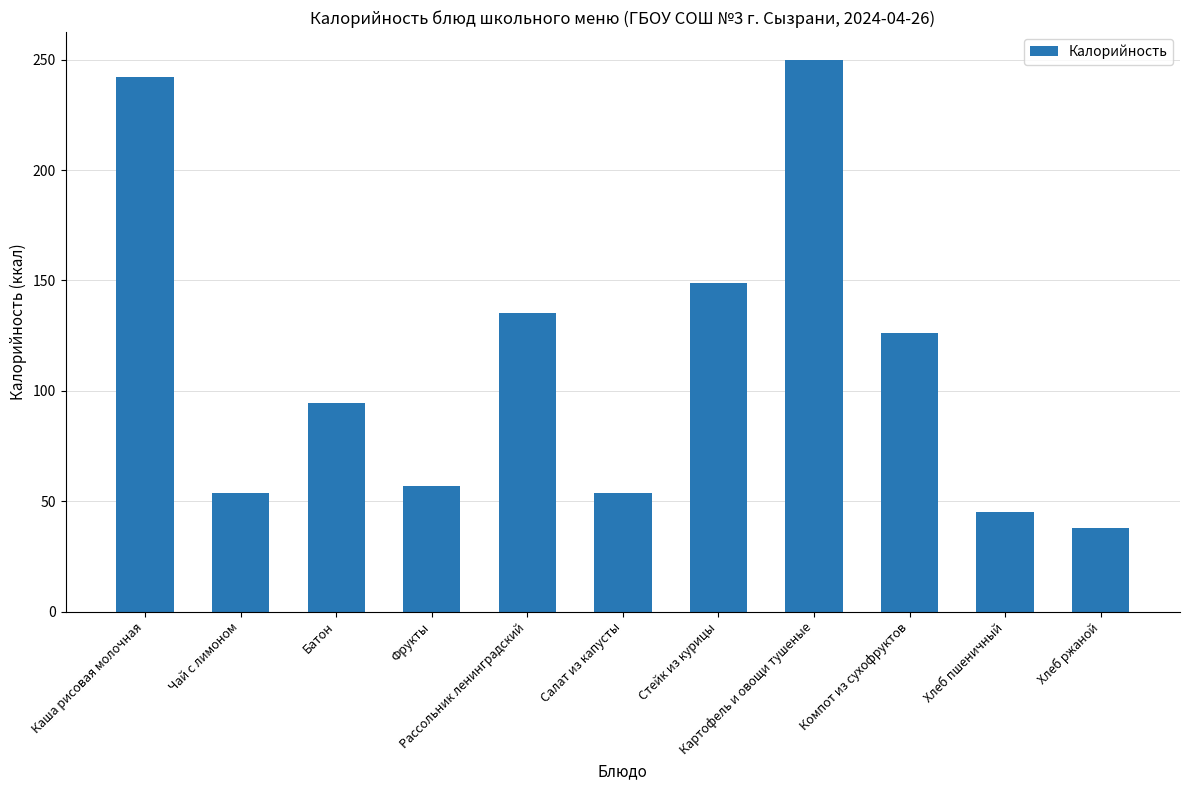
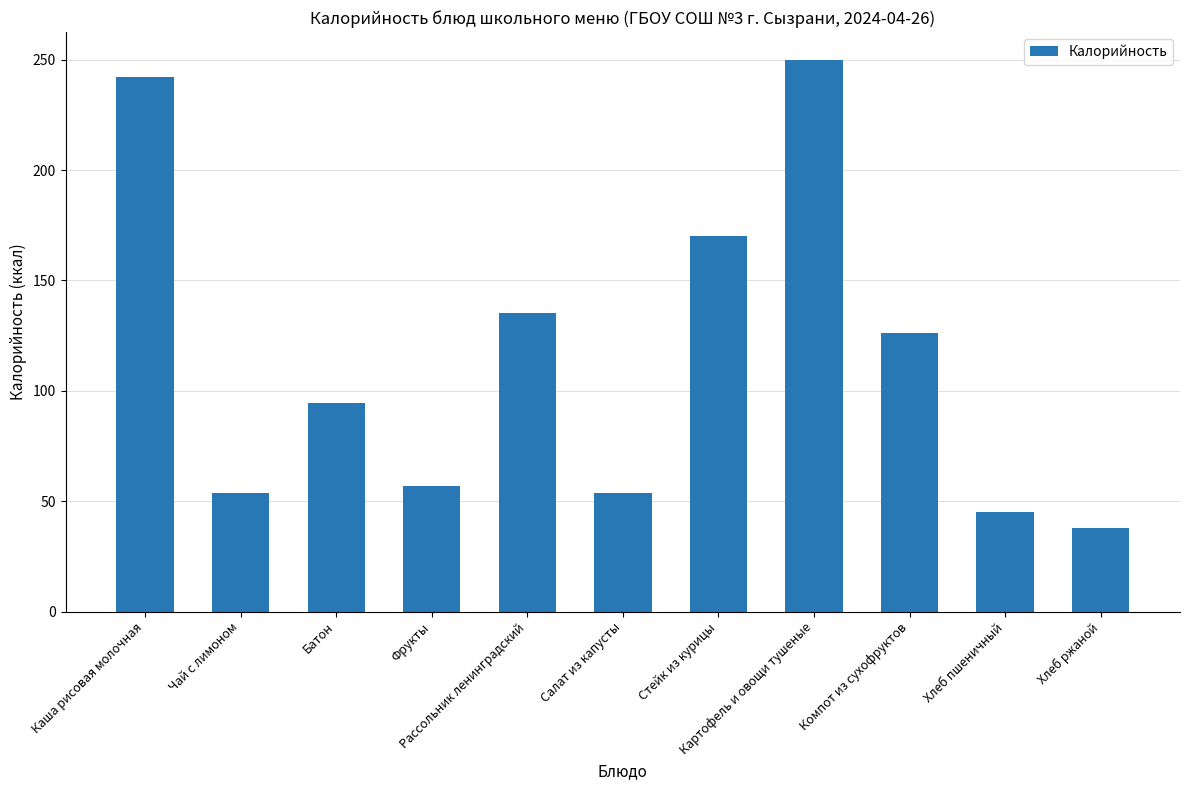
  {
    "Каша рисовая молочная": 242,
    "Чай с лимоном": 54,
    "Батон": 94,
    "Фрукты": 57,
    "Рассольник ленинградский": 135,
    "Салат из капусты": 54,
-   "Стейк из курицы": 149,
+   "Стейк из курицы": 170,
    "Картофель и овощи тушеные": 250,
    "Компот из сухофруктов": 126,
    "Хлеб пшеничный": 45,
    "Хлеб ржаной": 38
  }
